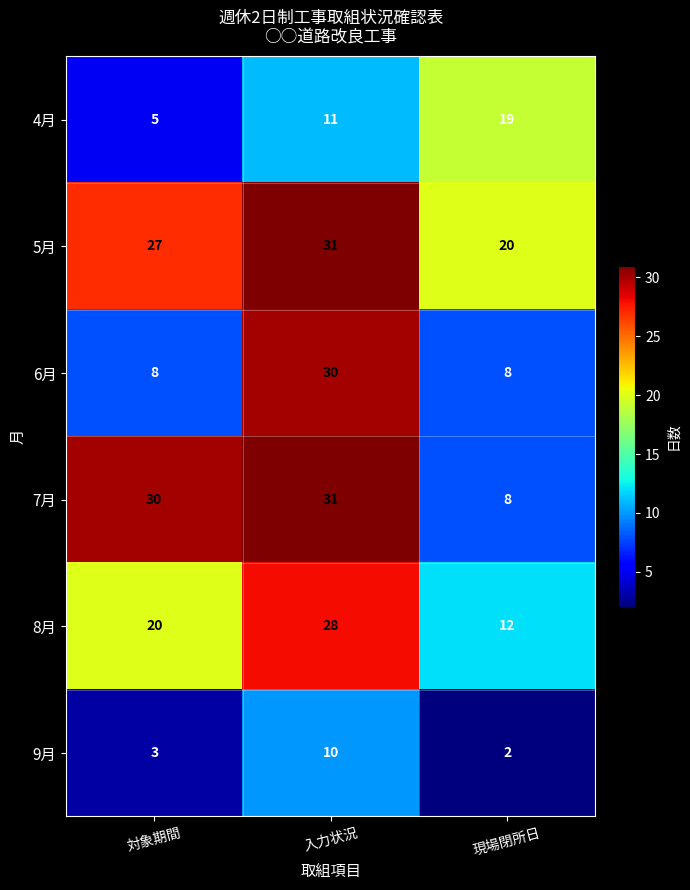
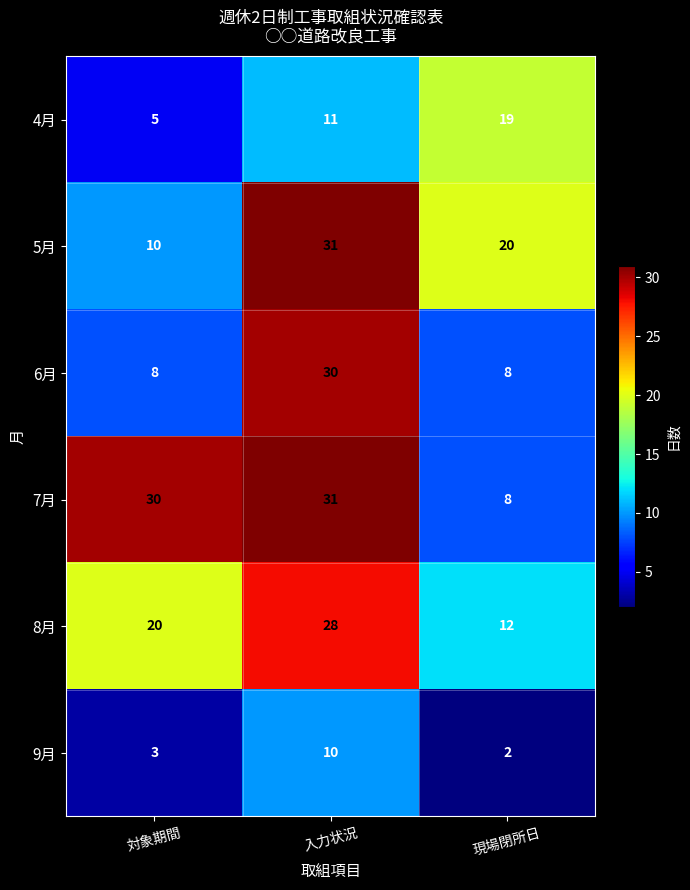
  {
    "4月": {
      "対象期間": 5,
      "入力状況": 11,
      "現場閉所日": 19
    },
    "5月": {
-     "対象期間": 27,
+     "対象期間": 10,
      "入力状況": 31,
      "現場閉所日": 20
    },
    "6月": {
      "対象期間": 8,
      "入力状況": 30,
      "現場閉所日": 8
    },
    "7月": {
      "対象期間": 30,
      "入力状況": 31,
      "現場閉所日": 8
    },
    "8月": {
      "対象期間": 20,
      "入力状況": 28,
      "現場閉所日": 12
    },
    "9月": {
      "対象期間": 3,
      "入力状況": 10,
      "現場閉所日": 2
    }
  }
